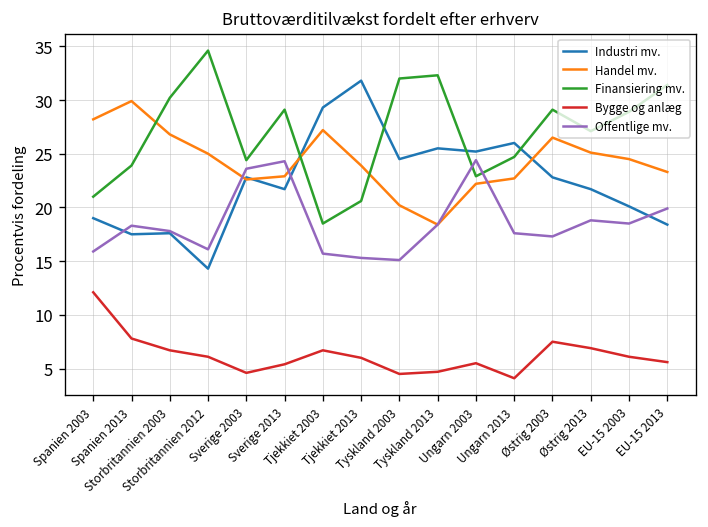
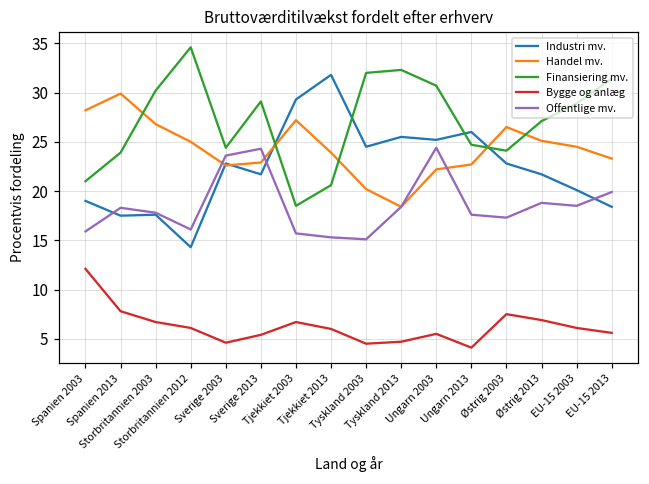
  {
    "Industri mv.": {
      "Spanien 2003": 19,
      "Spanien 2013": 18,
      "Storbritannien 2012": 14,
      "Sverige 2013": 22,
      "Tjekkiet 2003": 29,
      "Tjekkiet 2013": 32,
      "Tyskland 2003": 25,
      "Tyskland 2013": 26,
      "Ungarn 2003": 25,
      "Ungarn 2013": 26,
      "Østrig 2003": 23,
      "Østrig 2013": 22,
      "EU-15 2003": 20,
      "EU-15 2013": 18
    },
    "Handel mv.": {
      "Spanien 2003": 28,
      "Spanien 2013": 30,
      "Storbritannien 2003": 27,
      "Storbritannien 2012": 25,
      "Sverige 2013": 23,
      "Tjekkiet 2003": 27,
      "Tjekkiet 2013": 24,
      "Tyskland 2003": 20,
      "Ungarn 2003": 22,
      "Ungarn 2013": 23,
      "Østrig 2003": 27,
      "Østrig 2013": 25,
      "EU-15 2003": 25,
      "EU-15 2013": 23
    },
    "Finansiering mv.": {
      "Spanien 2003": 21,
      "Spanien 2013": 24,
      "Storbritannien 2003": 30,
      "Storbritannien 2012": 35,
      "Sverige 2003": 24,
      "Sverige 2013": 29,
      "Tjekkiet 2003": 19,
      "Tjekkiet 2013": 21,
      "Tyskland 2003": 32,
      "Tyskland 2013": 32,
-     "Ungarn 2003": 23,
+     "Ungarn 2003": 31,
      "Ungarn 2013": 25,
-     "Østrig 2003": 29
+     "Østrig 2003": 24
    },
    "Bygge og anlæg": {
      "Spanien 2003": 12,
      "Spanien 2013": 8,
      "Storbritannien 2003": 7,
      "Storbritannien 2012": 6,
      "Sverige 2003": 5,
      "Sverige 2013": 5,
      "Tjekkiet 2003": 7,
      "Tjekkiet 2013": 6,
      "Tyskland 2003": 5,
      "Tyskland 2013": 5,
      "Ungarn 2003": 6,
      "Ungarn 2013": 4,
      "Østrig 2003": 8,
      "Østrig 2013": 7,
      "EU-15 2003": 6,
      "EU-15 2013": 6
    },
    "Offentlige mv.": {
      "Spanien 2003": 16,
      "Spanien 2013": 18,
      "Storbritannien 2012": 16,
      "Sverige 2003": 24,
      "Sverige 2013": 24,
      "Tjekkiet 2003": 16,
      "Tjekkiet 2013": 15,
      "Tyskland 2003": 15,
      "Ungarn 2003": 24,
      "Ungarn 2013": 18,
      "Østrig 2003": 17,
      "Østrig 2013": 19,
      "EU-15 2003": 19,
      "EU-15 2013": 20
    }
  }
